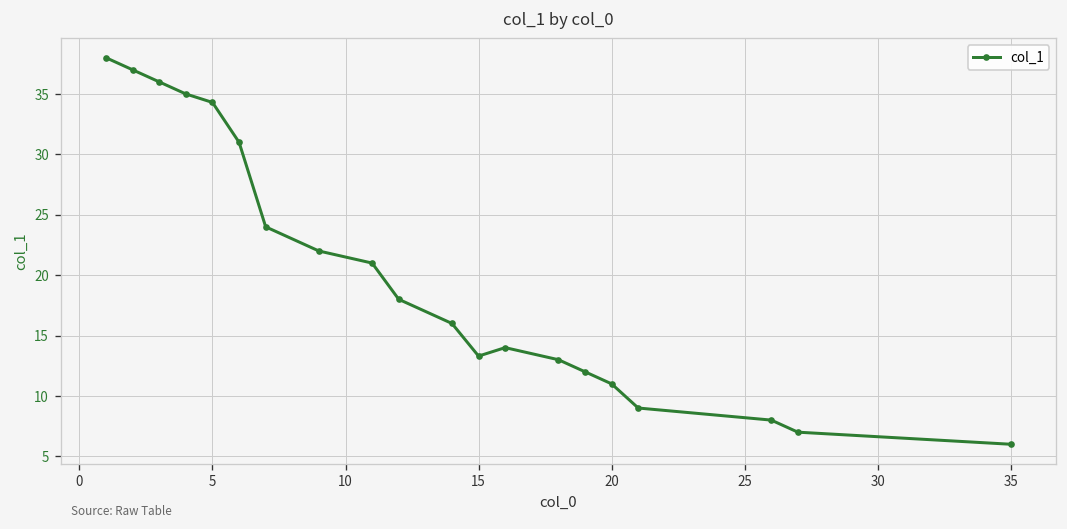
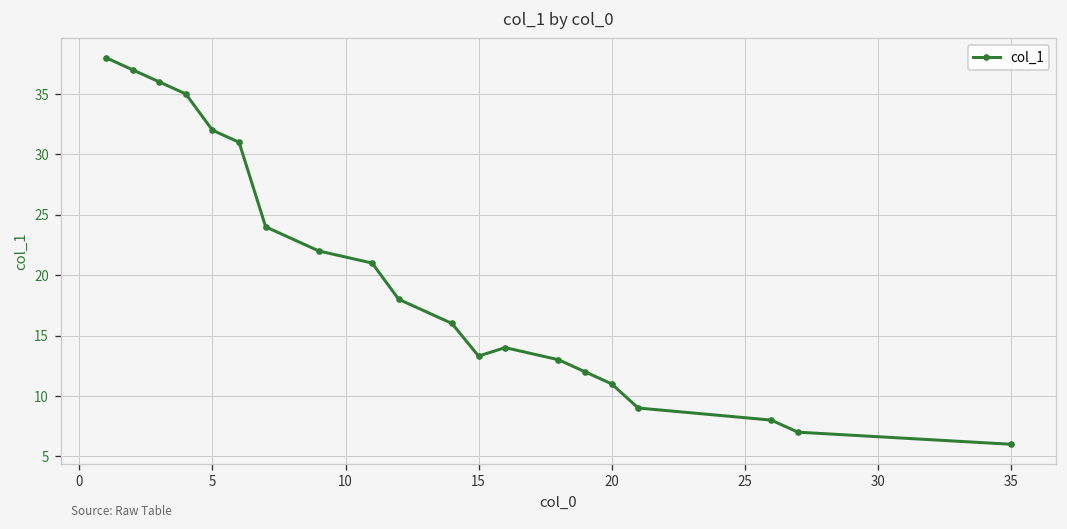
  {
-   "5": 34.3,
+   "5": 32.0,
    "15": 13.3,
    "20": 11.0,
    "35": 6.0
  }
